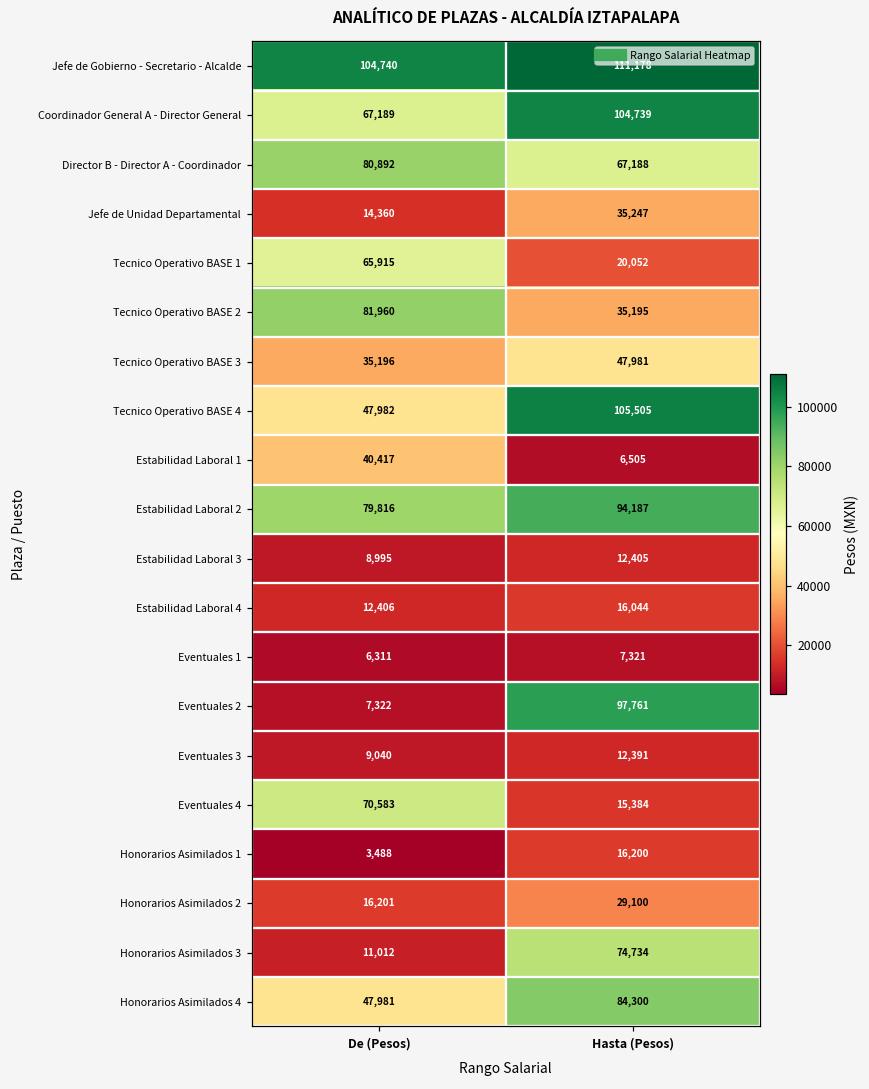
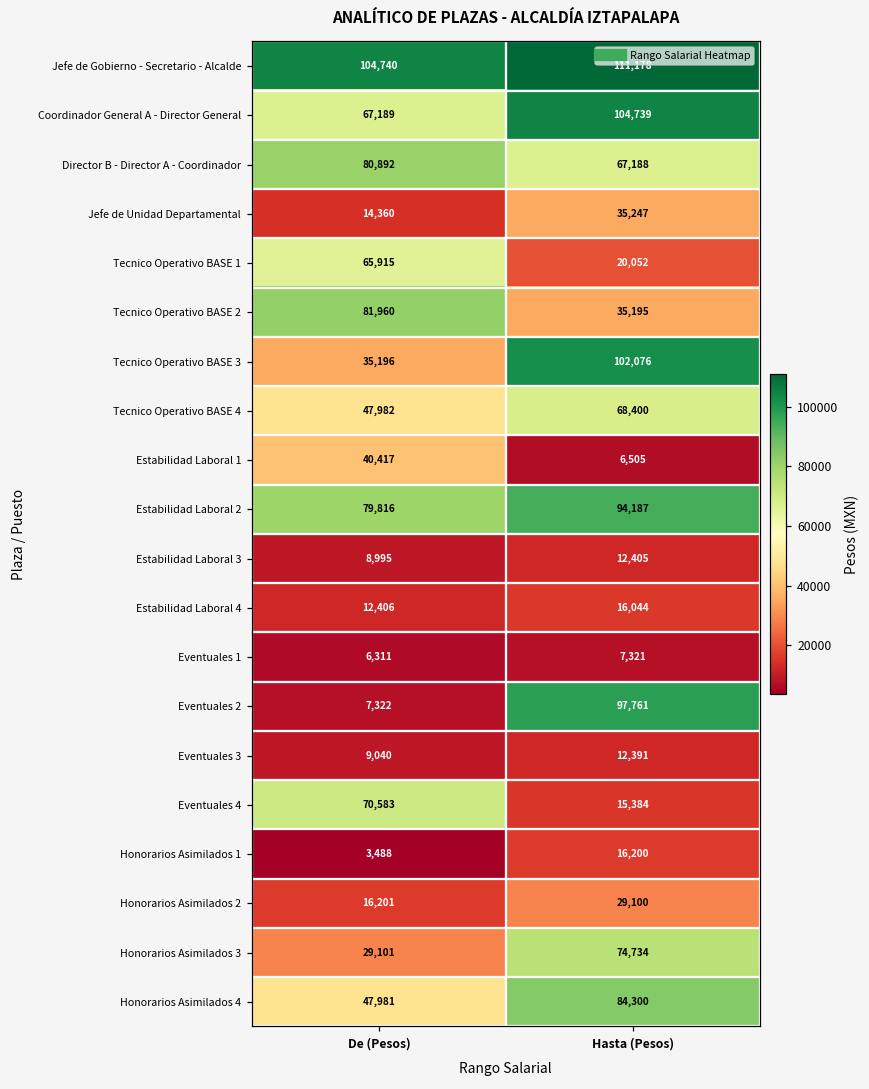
  {
    "Jefe de Gobierno - Secretario - Alcalde": {
      "De (Pesos)": "104,740"
    },
    "Coordinador General A - Director General": {
      "De (Pesos)": "67,189",
      "Hasta (Pesos)": "104,739"
    },
    "Director B - Director A - Coordinador": {
      "De (Pesos)": "80,892",
      "Hasta (Pesos)": "67,188"
    },
    "Jefe de Unidad Departamental": {
      "De (Pesos)": "14,360",
      "Hasta (Pesos)": "35,247"
    },
    "Tecnico Operativo BASE 1": {
      "De (Pesos)": "65,915",
      "Hasta (Pesos)": "20,052"
    },
    "Tecnico Operativo BASE 2": {
      "De (Pesos)": "81,960",
      "Hasta (Pesos)": "35,195"
    },
    "Tecnico Operativo BASE 3": {
      "De (Pesos)": "35,196",
-     "Hasta (Pesos)": "47,981"
+     "Hasta (Pesos)": "102,076"
    },
    "Tecnico Operativo BASE 4": {
      "De (Pesos)": "47,982",
-     "Hasta (Pesos)": "105,505"
+     "Hasta (Pesos)": "68,400"
    },
    "Estabilidad Laboral 1": {
      "De (Pesos)": "40,417",
      "Hasta (Pesos)": "6,505"
    },
    "Estabilidad Laboral 2": {
      "De (Pesos)": "79,816",
      "Hasta (Pesos)": "94,187"
    },
    "Estabilidad Laboral 3": {
      "De (Pesos)": "8,995",
      "Hasta (Pesos)": "12,405"
    },
    "Estabilidad Laboral 4": {
      "De (Pesos)": "12,406",
      "Hasta (Pesos)": "16,044"
    },
    "Eventuales 1": {
      "De (Pesos)": "6,311",
      "Hasta (Pesos)": "7,321"
    },
    "Eventuales 2": {
      "De (Pesos)": "7,322",
      "Hasta (Pesos)": "97,761"
    },
    "Eventuales 3": {
      "De (Pesos)": "9,040",
      "Hasta (Pesos)": "12,391"
    },
    "Eventuales 4": {
      "De (Pesos)": "70,583",
      "Hasta (Pesos)": "15,384"
    },
    "Honorarios Asimilados 1": {
      "De (Pesos)": "3,488",
      "Hasta (Pesos)": "16,200"
    },
    "Honorarios Asimilados 2": {
      "De (Pesos)": "16,201",
      "Hasta (Pesos)": "29,100"
    },
    "Honorarios Asimilados 3": {
-     "De (Pesos)": "11,012",
+     "De (Pesos)": "29,101",
      "Hasta (Pesos)": "74,734"
    },
    "Honorarios Asimilados 4": {
      "De (Pesos)": "47,981",
      "Hasta (Pesos)": "84,300"
    }
  }
